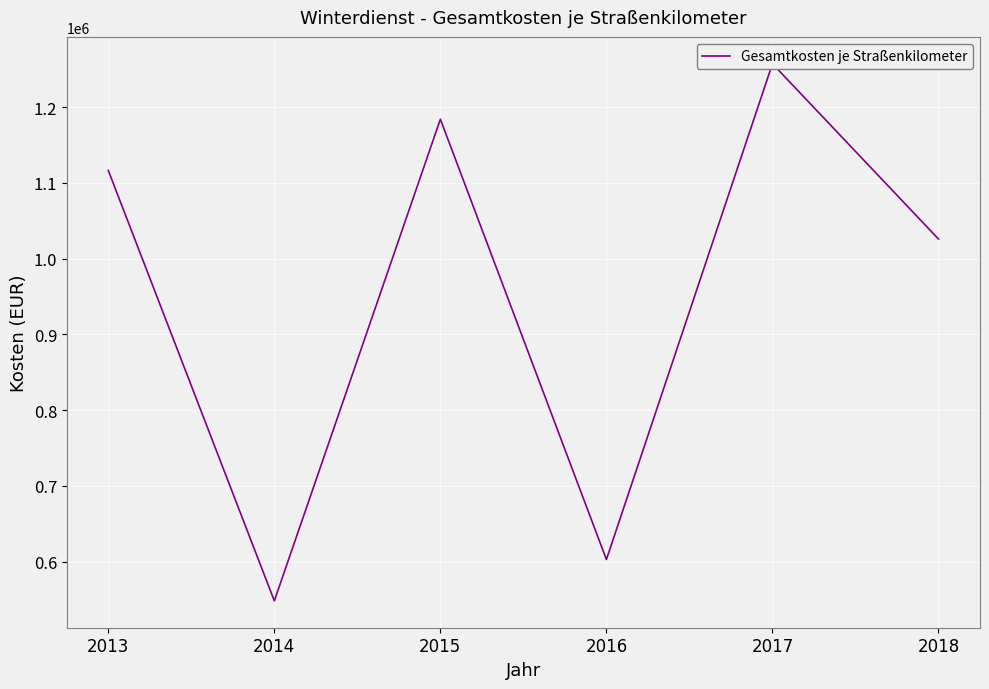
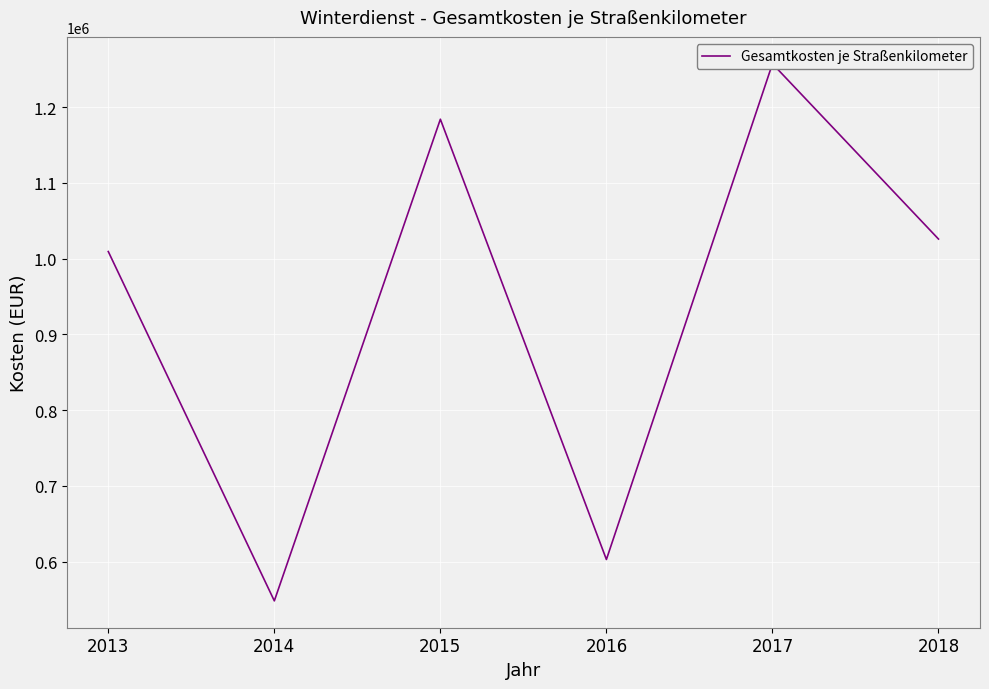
  {
-   "2013": 1120000,
+   "2013": 1010000,
    "2014": 550000,
    "2015": 1180000,
    "2016": 600000,
    "2018": 1030000
  }
